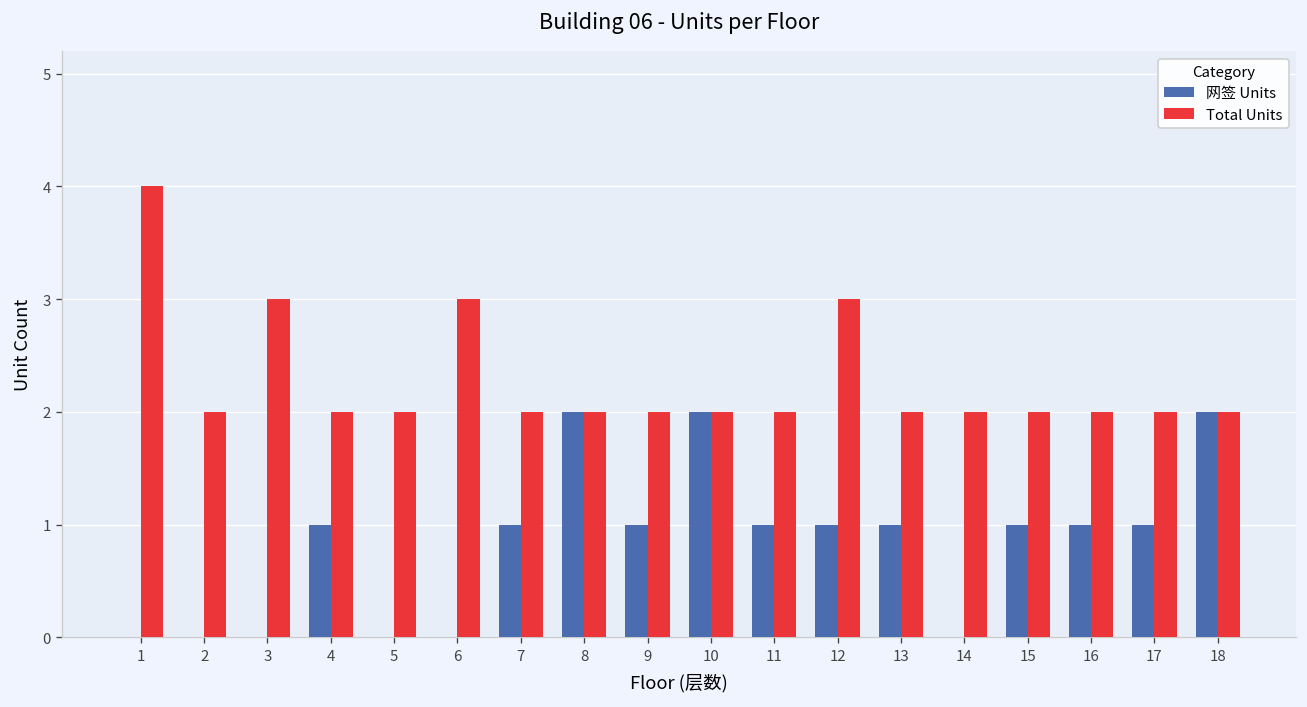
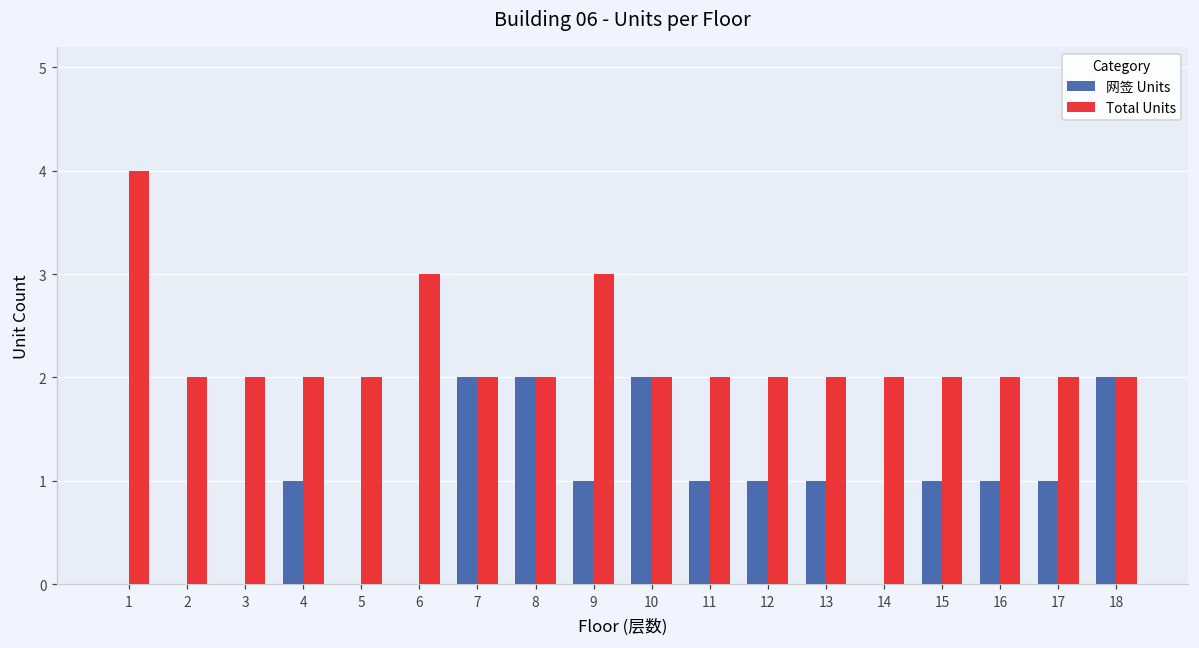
  {
    "网签 Units": {
      "1": 0,
      "2": 0,
      "3": 0,
      "4": 1,
      "5": 0,
      "6": 0,
-     "7": 1,
+     "7": 2,
      "8": 2,
      "9": 1,
      "10": 2,
      "11": 1,
      "12": 1,
      "13": 1,
      "14": 0,
      "15": 1,
      "16": 1,
      "17": 1,
      "18": 2
    },
    "Total Units": {
      "1": 4,
      "2": 2,
-     "3": 3,
+     "3": 2,
      "4": 2,
      "5": 2,
      "6": 3,
      "7": 2,
      "8": 2,
-     "9": 2,
+     "9": 3,
      "10": 2,
      "11": 2,
-     "12": 3,
+     "12": 2,
      "13": 2,
      "14": 2,
      "15": 2,
      "16": 2,
      "17": 2,
      "18": 2
    }
  }
